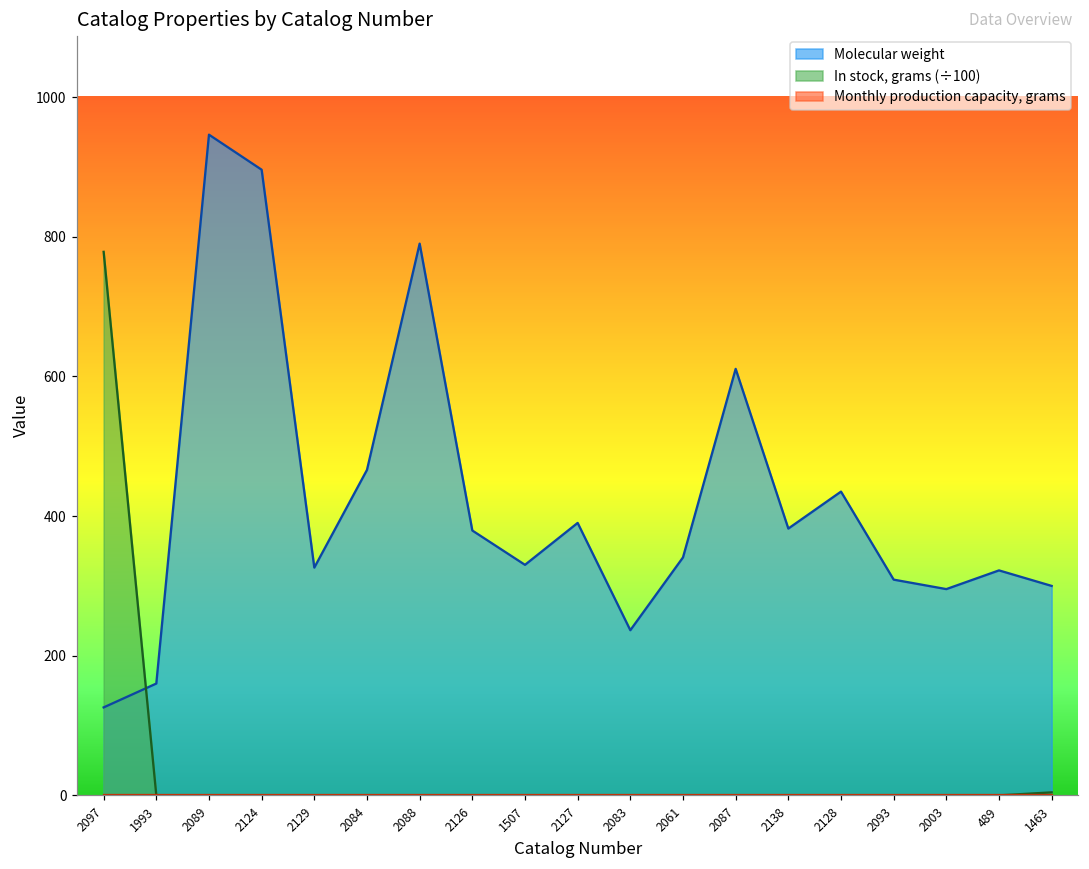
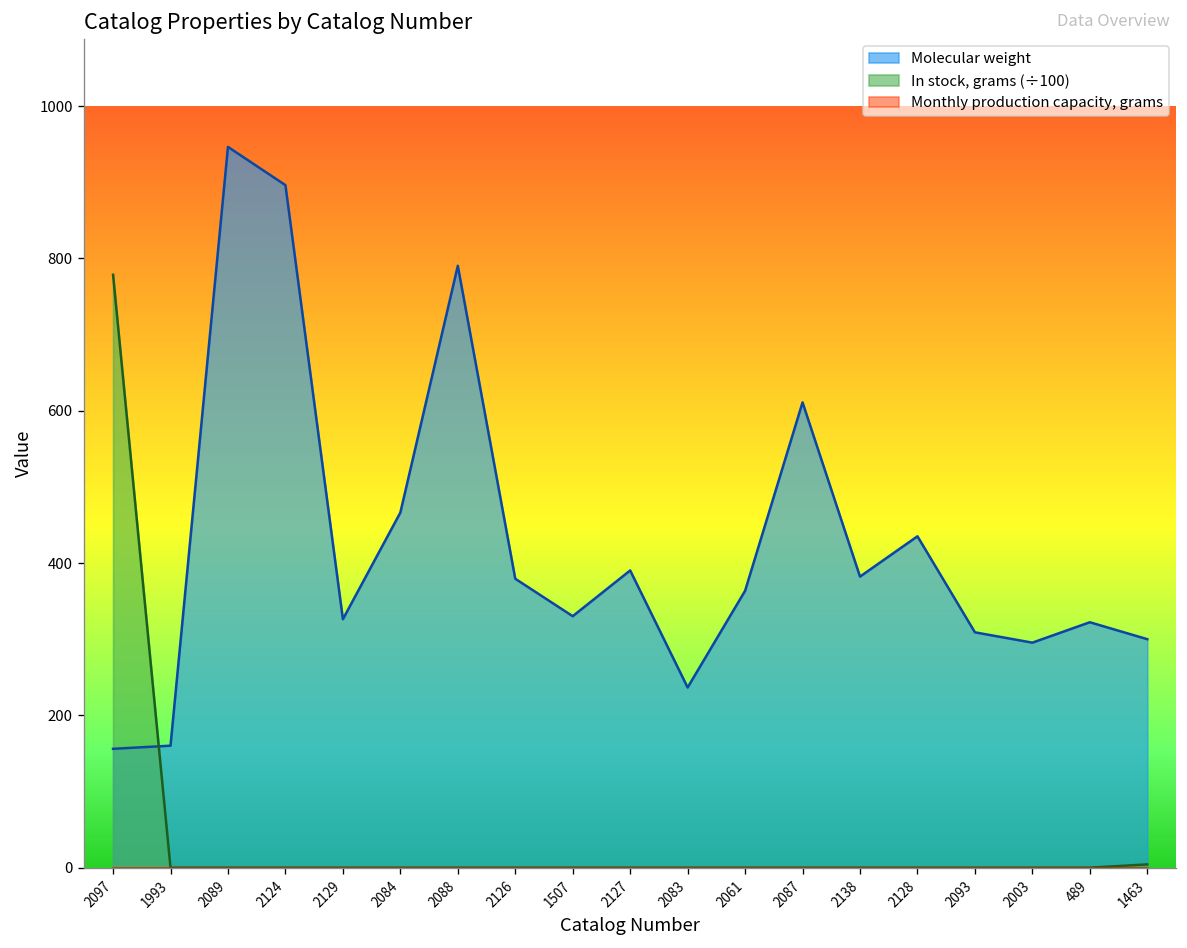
  {
    "Molecular weight": {
-     "2097": 130,
+     "2097": 160,
      "1993": 160,
      "2089": 950,
      "2124": 900,
      "2129": 330,
      "2084": 470,
      "2088": 790,
      "2126": 380,
      "1507": 330,
      "2127": 390,
      "2083": 240,
-     "2061": 340,
+     "2061": 360,
      "2087": 610,
      "2138": 380,
      "2128": 440,
      "2093": 310,
      "2003": 300,
      "489": 320,
      "1463": 300
    },
    "In stock, grams (÷100)": {
      "2097": 780,
      "1463": 0
    },
    "Monthly production capacity, grams": {
      "2097": 0,
      "1463": 0
    }
  }
